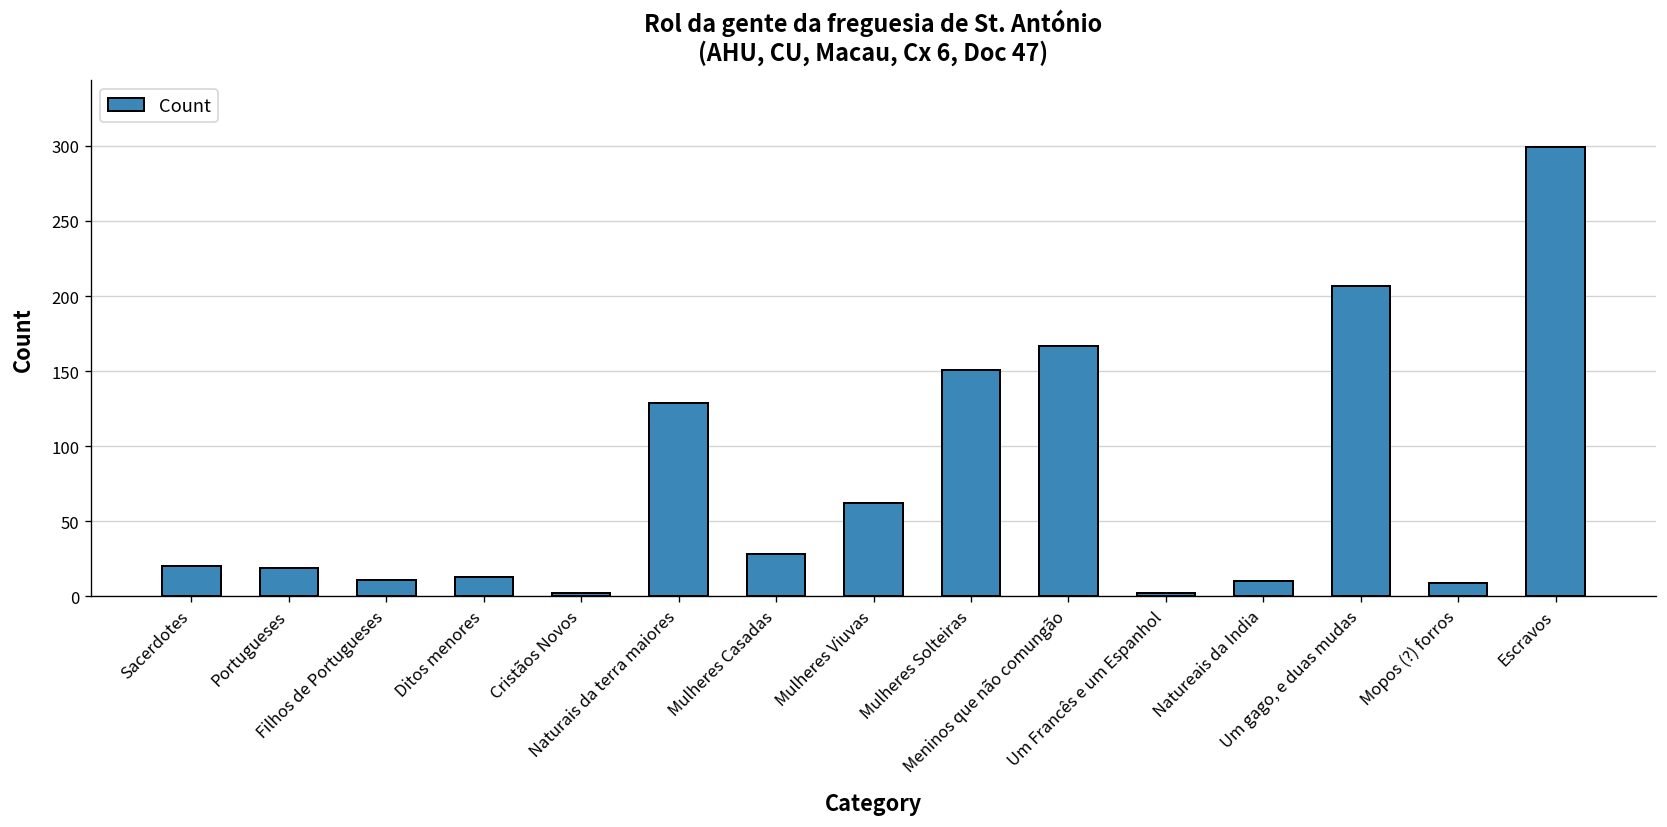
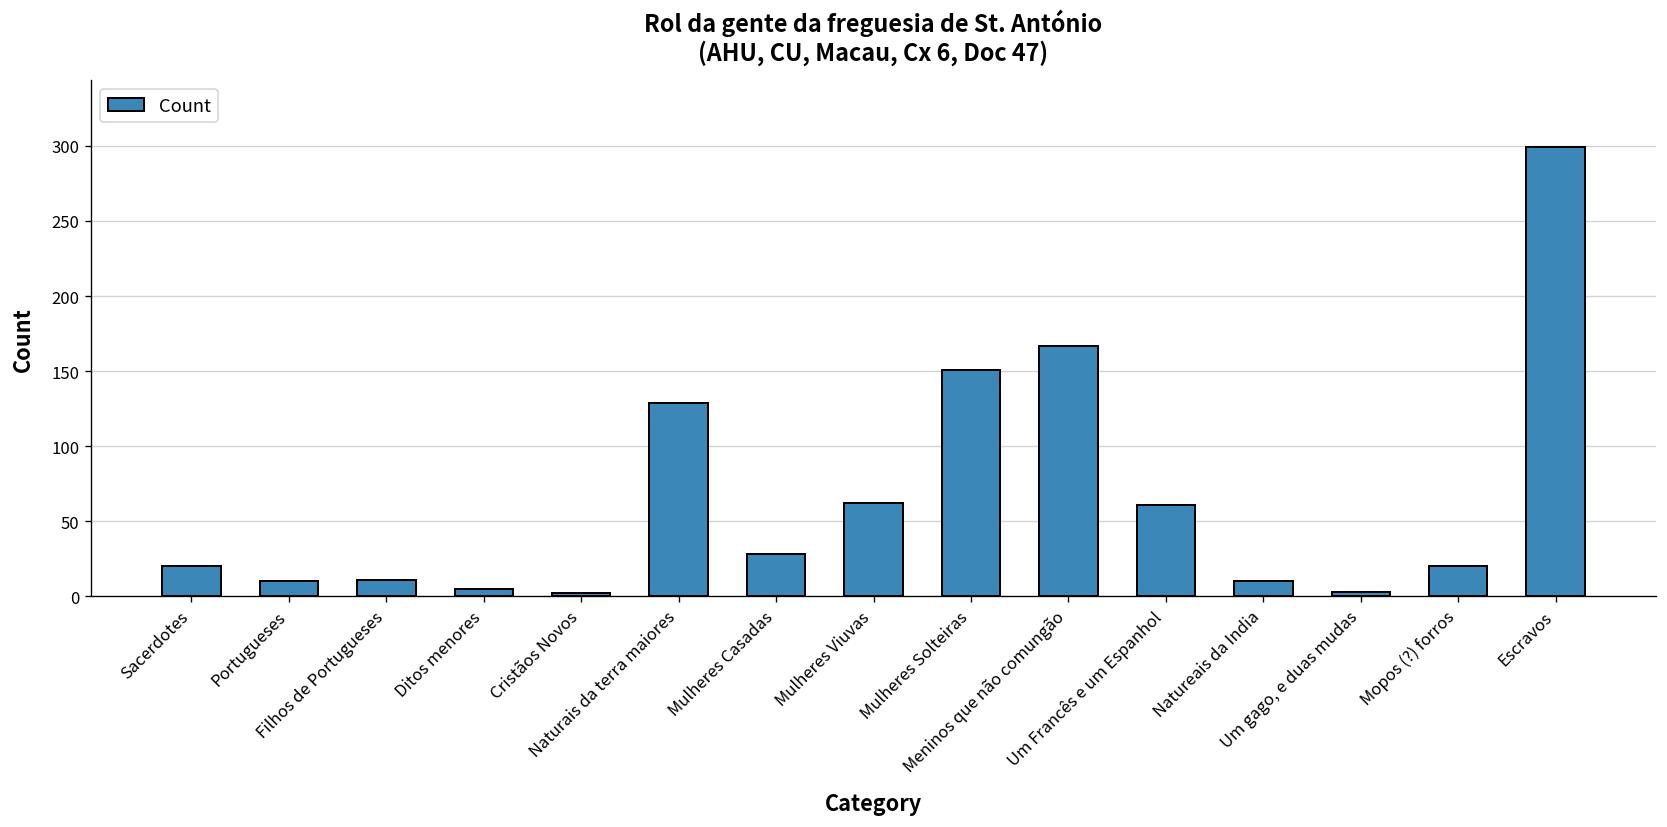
  {
    "Sacerdotes": 20,
-   "Portugueses": 19,
+   "Portugueses": 10,
    "Filhos de Portugueses": 11,
-   "Ditos menores": 13,
+   "Ditos menores": 5,
    "Cristãos Novos": 2,
    "Naturais da terra maiores": 129,
    "Mulheres Casadas": 28,
    "Mulheres Viuvas": 62,
    "Mulheres Solteiras": 151,
    "Meninos que não comungão": 167,
-   "Um Francês e um Espanhol": 2,
+   "Um Francês e um Espanhol": 61,
    "Natureais da India": 10,
-   "Um gago, e duas mudas": 207,
-   "Mopos (?) forros": 9,
+   "Um gago, e duas mudas": 3,
+   "Mopos (?) forros": 20,
    "Escravos": 299
  }
